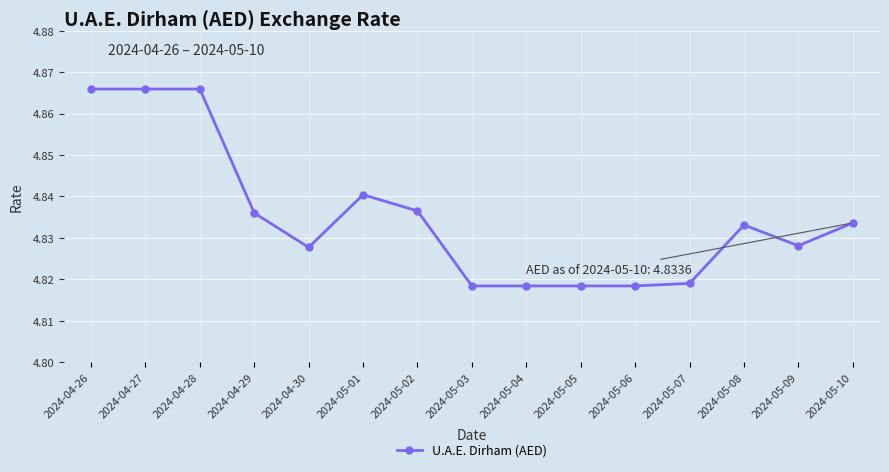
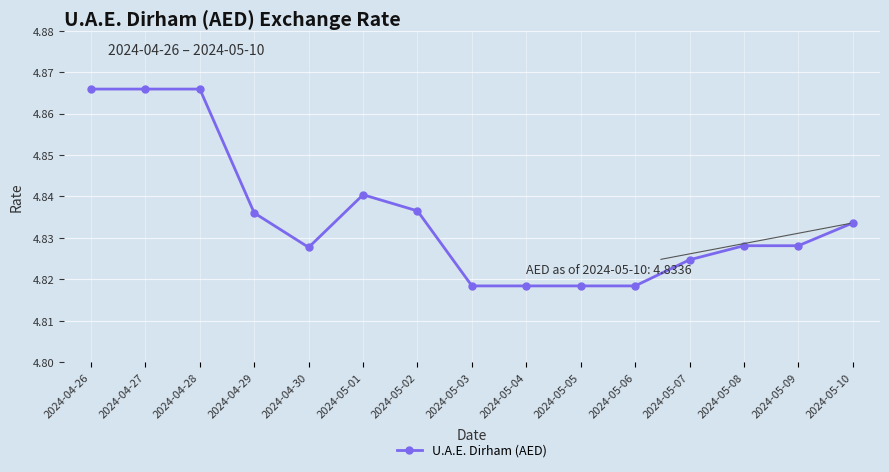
  {
    "2024-04-26": 4.866,
    "2024-04-27": 4.866,
    "2024-04-28": 4.866,
    "2024-04-29": 4.836,
    "2024-04-30": 4.828,
    "2024-05-01": 4.840,
    "2024-05-02": 4.837,
    "2024-05-03": 4.818,
    "2024-05-04": 4.818,
    "2024-05-05": 4.818,
    "2024-05-06": 4.818,
-   "2024-05-07": 4.819,
-   "2024-05-08": 4.833,
+   "2024-05-07": 4.825,
+   "2024-05-08": 4.828,
    "2024-05-10": 4.834
  }
